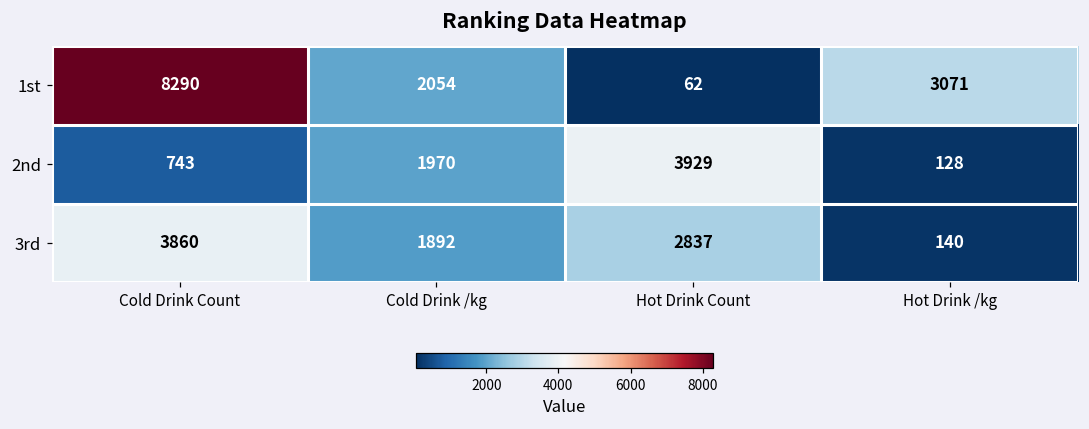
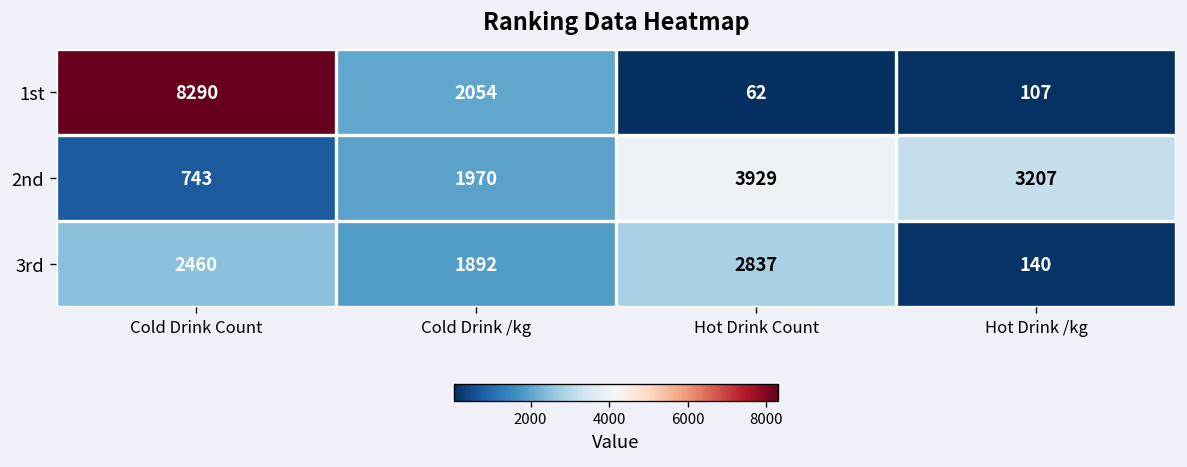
  {
    "1st": {
      "Cold Drink Count": 8290,
      "Cold Drink /kg": 2054,
      "Hot Drink Count": 62,
-     "Hot Drink /kg": 3071
+     "Hot Drink /kg": 107
    },
    "2nd": {
      "Cold Drink Count": 743,
      "Cold Drink /kg": 1970,
      "Hot Drink Count": 3929,
-     "Hot Drink /kg": 128
+     "Hot Drink /kg": 3207
    },
    "3rd": {
-     "Cold Drink Count": 3860,
+     "Cold Drink Count": 2460,
      "Cold Drink /kg": 1892,
      "Hot Drink Count": 2837,
      "Hot Drink /kg": 140
    }
  }
